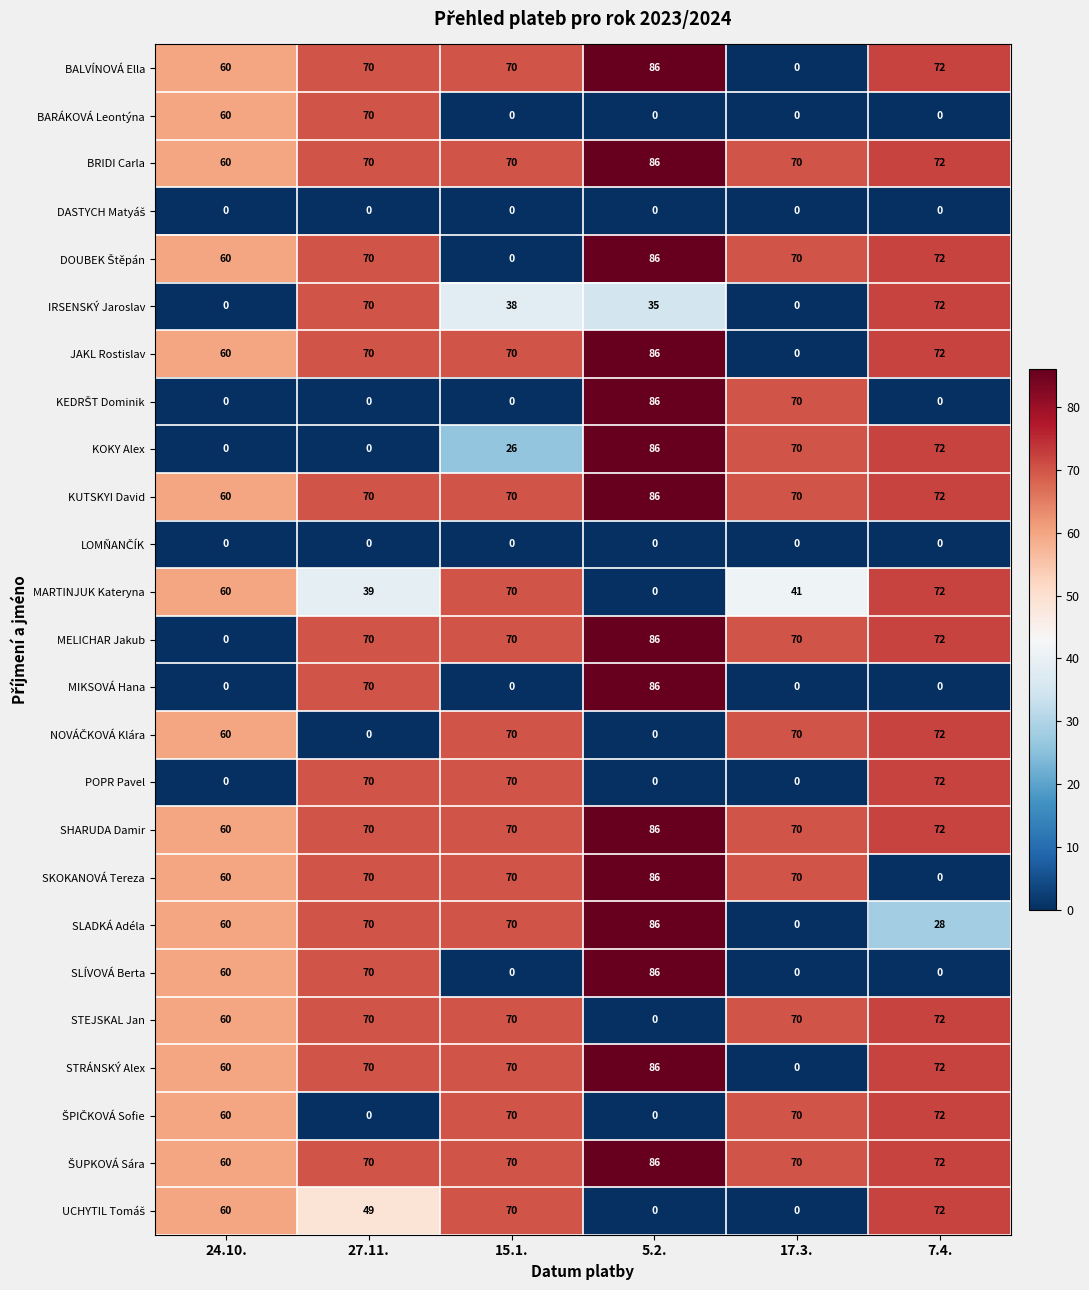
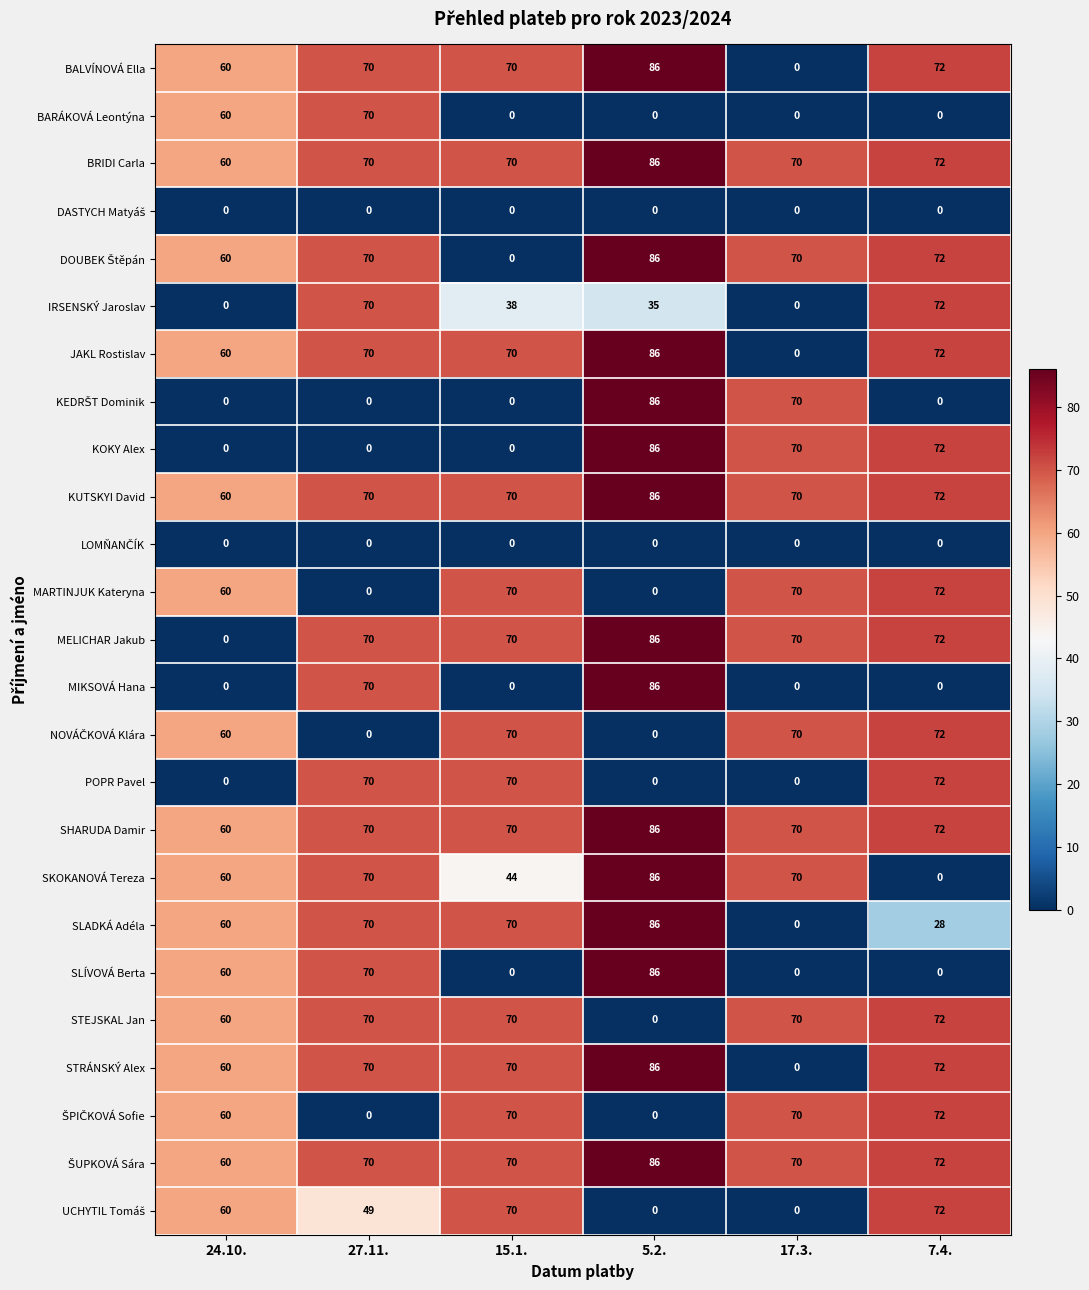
  {
    "BALVÍNOVÁ Ella": {
      "24.10.": 60,
      "27.11.": 70,
      "15.1.": 70,
      "5.2.": 86,
      "17.3.": 0,
      "7.4.": 72
    },
    "BARÁKOVÁ Leontýna": {
      "24.10.": 60,
      "27.11.": 70,
      "15.1.": 0,
      "5.2.": 0,
      "17.3.": 0,
      "7.4.": 0
    },
    "BRIDI Carla": {
      "24.10.": 60,
      "27.11.": 70,
      "15.1.": 70,
      "5.2.": 86,
      "17.3.": 70,
      "7.4.": 72
    },
    "DASTYCH Matyáš": {
      "24.10.": 0,
      "27.11.": 0,
      "15.1.": 0,
      "5.2.": 0,
      "17.3.": 0,
      "7.4.": 0
    },
    "DOUBEK Štěpán": {
      "24.10.": 60,
      "27.11.": 70,
      "15.1.": 0,
      "5.2.": 86,
      "17.3.": 70,
      "7.4.": 72
    },
    "IRSENSKÝ Jaroslav": {
      "24.10.": 0,
      "27.11.": 70,
      "15.1.": 38,
      "5.2.": 35,
      "17.3.": 0,
      "7.4.": 72
    },
    "JAKL Rostislav": {
      "24.10.": 60,
      "27.11.": 70,
      "15.1.": 70,
      "5.2.": 86,
      "17.3.": 0,
      "7.4.": 72
    },
    "KEDRŠT Dominik": {
      "24.10.": 0,
      "27.11.": 0,
      "15.1.": 0,
      "5.2.": 86,
      "17.3.": 70,
      "7.4.": 0
    },
    "KOKY Alex": {
      "24.10.": 0,
      "27.11.": 0,
-     "15.1.": 26,
+     "15.1.": 0,
      "5.2.": 86,
      "17.3.": 70,
      "7.4.": 72
    },
    "KUTSKYI David": {
      "24.10.": 60,
      "27.11.": 70,
      "15.1.": 70,
      "5.2.": 86,
      "17.3.": 70,
      "7.4.": 72
    },
    "LOMŇANČÍK": {
      "24.10.": 0,
      "27.11.": 0,
      "15.1.": 0,
      "5.2.": 0,
      "17.3.": 0,
      "7.4.": 0
    },
    "MARTINJUK Kateryna": {
      "24.10.": 60,
-     "27.11.": 39,
+     "27.11.": 0,
      "15.1.": 70,
      "5.2.": 0,
-     "17.3.": 41,
+     "17.3.": 70,
      "7.4.": 72
    },
    "MELICHAR Jakub": {
      "24.10.": 0,
      "27.11.": 70,
      "15.1.": 70,
      "5.2.": 86,
      "17.3.": 70,
      "7.4.": 72
    },
    "MIKSOVÁ Hana": {
      "24.10.": 0,
      "27.11.": 70,
      "15.1.": 0,
      "5.2.": 86,
      "17.3.": 0,
      "7.4.": 0
    },
    "NOVÁČKOVÁ Klára": {
      "24.10.": 60,
      "27.11.": 0,
      "15.1.": 70,
      "5.2.": 0,
      "17.3.": 70,
      "7.4.": 72
    },
    "POPR Pavel": {
      "24.10.": 0,
      "27.11.": 70,
      "15.1.": 70,
      "5.2.": 0,
      "17.3.": 0,
      "7.4.": 72
    },
    "SHARUDA Damir": {
      "24.10.": 60,
      "27.11.": 70,
      "15.1.": 70,
      "5.2.": 86,
      "17.3.": 70,
      "7.4.": 72
    },
    "SKOKANOVÁ Tereza": {
      "24.10.": 60,
      "27.11.": 70,
-     "15.1.": 70,
+     "15.1.": 44,
      "5.2.": 86,
      "17.3.": 70,
      "7.4.": 0
    },
    "SLADKÁ Adéla": {
      "24.10.": 60,
      "27.11.": 70,
      "15.1.": 70,
      "5.2.": 86,
      "17.3.": 0,
      "7.4.": 28
    },
    "SLÍVOVÁ Berta": {
      "24.10.": 60,
      "27.11.": 70,
      "15.1.": 0,
      "5.2.": 86,
      "17.3.": 0,
      "7.4.": 0
    },
    "STEJSKAL Jan": {
      "24.10.": 60,
      "27.11.": 70,
      "15.1.": 70,
      "5.2.": 0,
      "17.3.": 70,
      "7.4.": 72
    },
    "STRÁNSKÝ Alex": {
      "24.10.": 60,
      "27.11.": 70,
      "15.1.": 70,
      "5.2.": 86,
      "17.3.": 0,
      "7.4.": 72
    },
    "ŠPIČKOVÁ Sofie": {
      "24.10.": 60,
      "27.11.": 0,
      "15.1.": 70,
      "5.2.": 0,
      "17.3.": 70,
      "7.4.": 72
    },
    "ŠUPKOVÁ Sára": {
      "24.10.": 60,
      "27.11.": 70,
      "15.1.": 70,
      "5.2.": 86,
      "17.3.": 70,
      "7.4.": 72
    },
    "UCHYTIL Tomáš": {
      "24.10.": 60,
      "27.11.": 49,
      "15.1.": 70,
      "5.2.": 0,
      "17.3.": 0,
      "7.4.": 72
    }
  }
